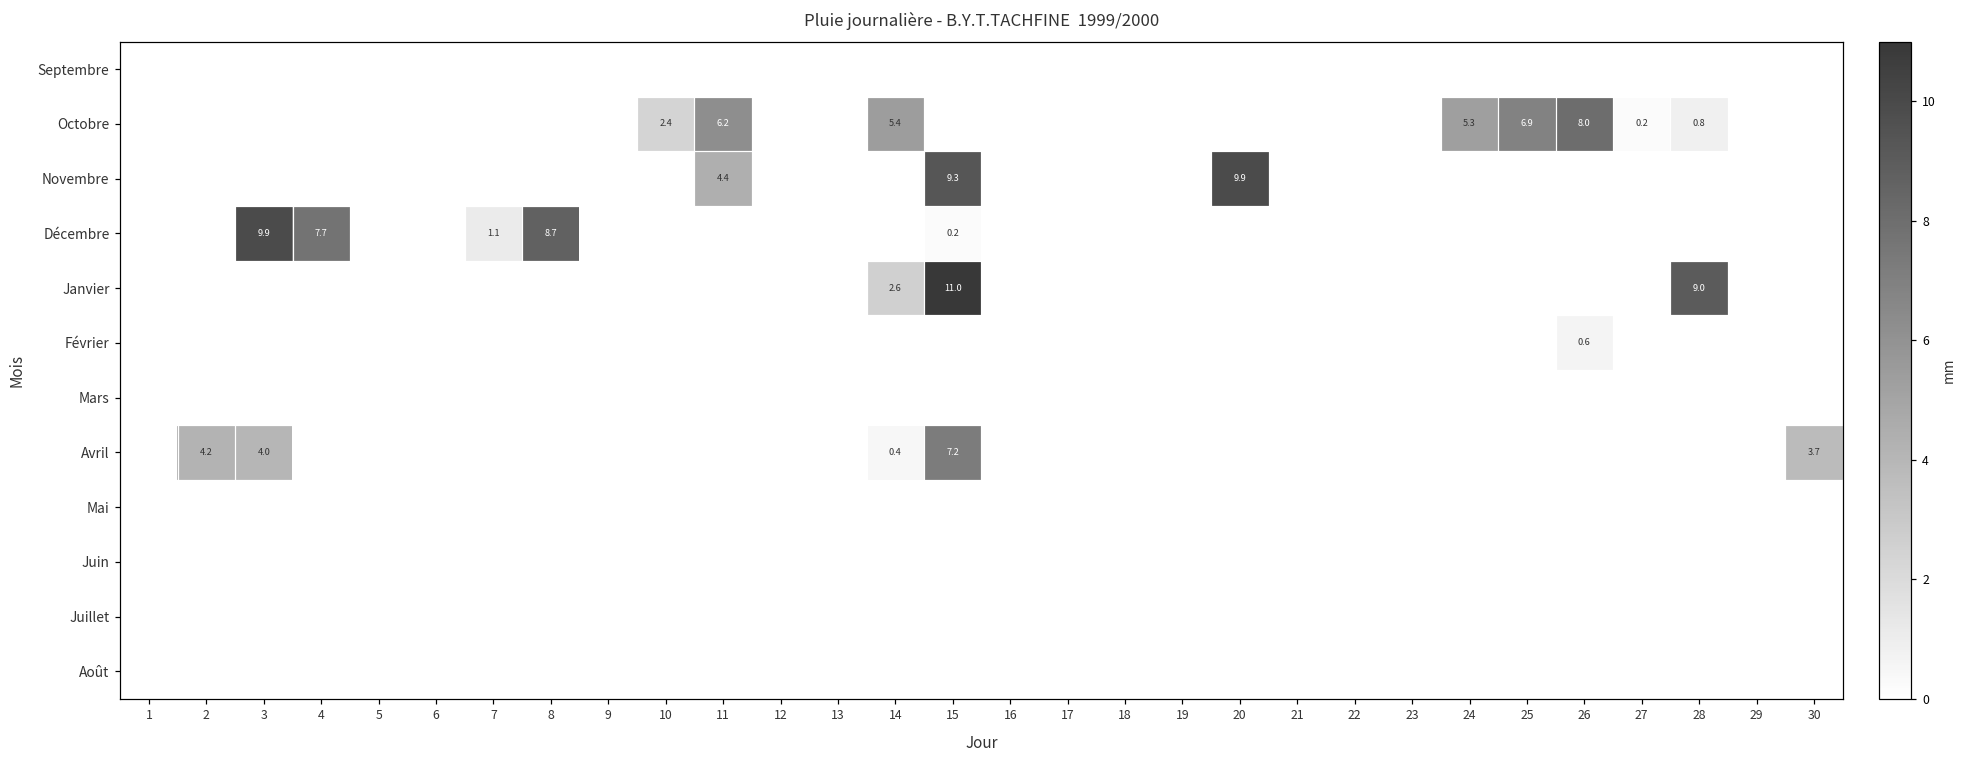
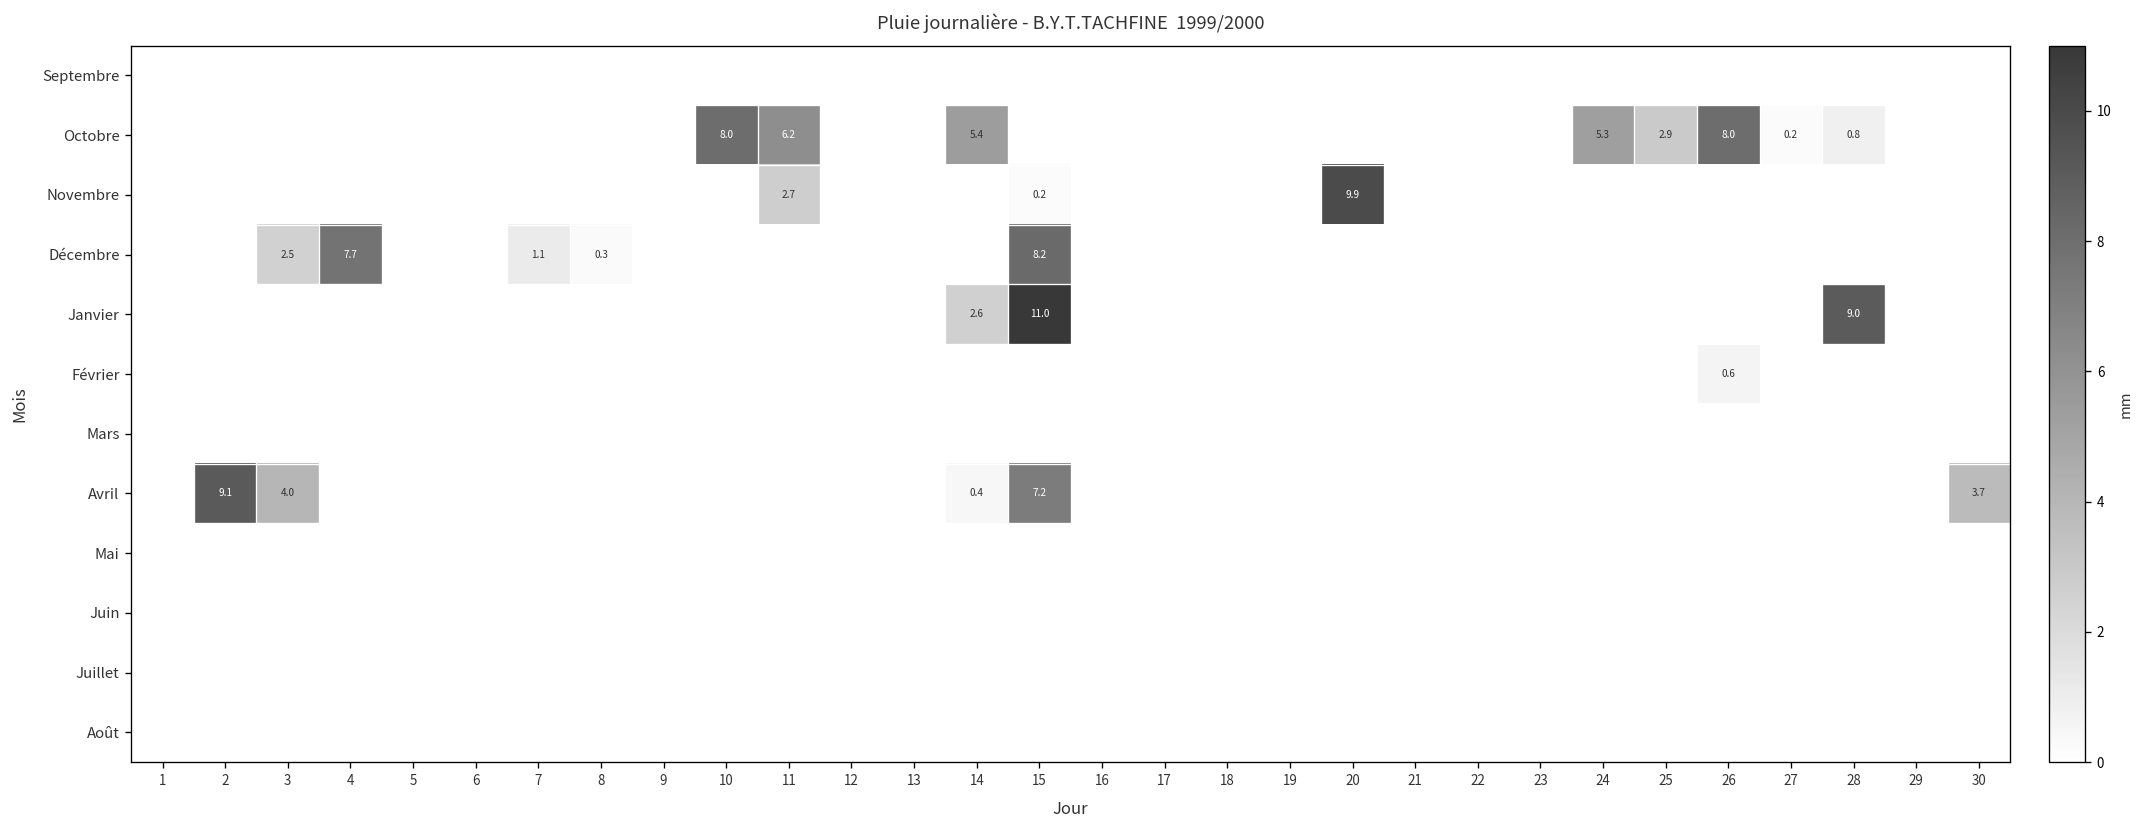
  {
    "Octobre": {
-     "10": 2.4,
+     "10": 8.0,
      "11": 6.2,
      "14": 5.4,
      "24": 5.3,
-     "25": 6.9,
+     "25": 2.9,
      "26": 8.0,
      "27": 0.2,
      "28": 0.8
    },
    "Novembre": {
-     "11": 4.4,
-     "15": 9.3,
+     "11": 2.7,
+     "15": 0.2,
      "20": 9.9
    },
    "Décembre": {
-     "3": 9.9,
+     "3": 2.5,
      "4": 7.7,
      "7": 1.1,
-     "8": 8.7,
-     "15": 0.2
+     "8": 0.3,
+     "15": 8.2
    },
    "Janvier": {
      "14": 2.6,
      "15": 11.0,
      "28": 9.0
    },
    "Février": {
      "26": 0.6
    },
    "Avril": {
-     "2": 4.2,
+     "2": 9.1,
      "3": 4.0,
      "14": 0.4,
      "15": 7.2,
      "30": 3.7
    }
  }
